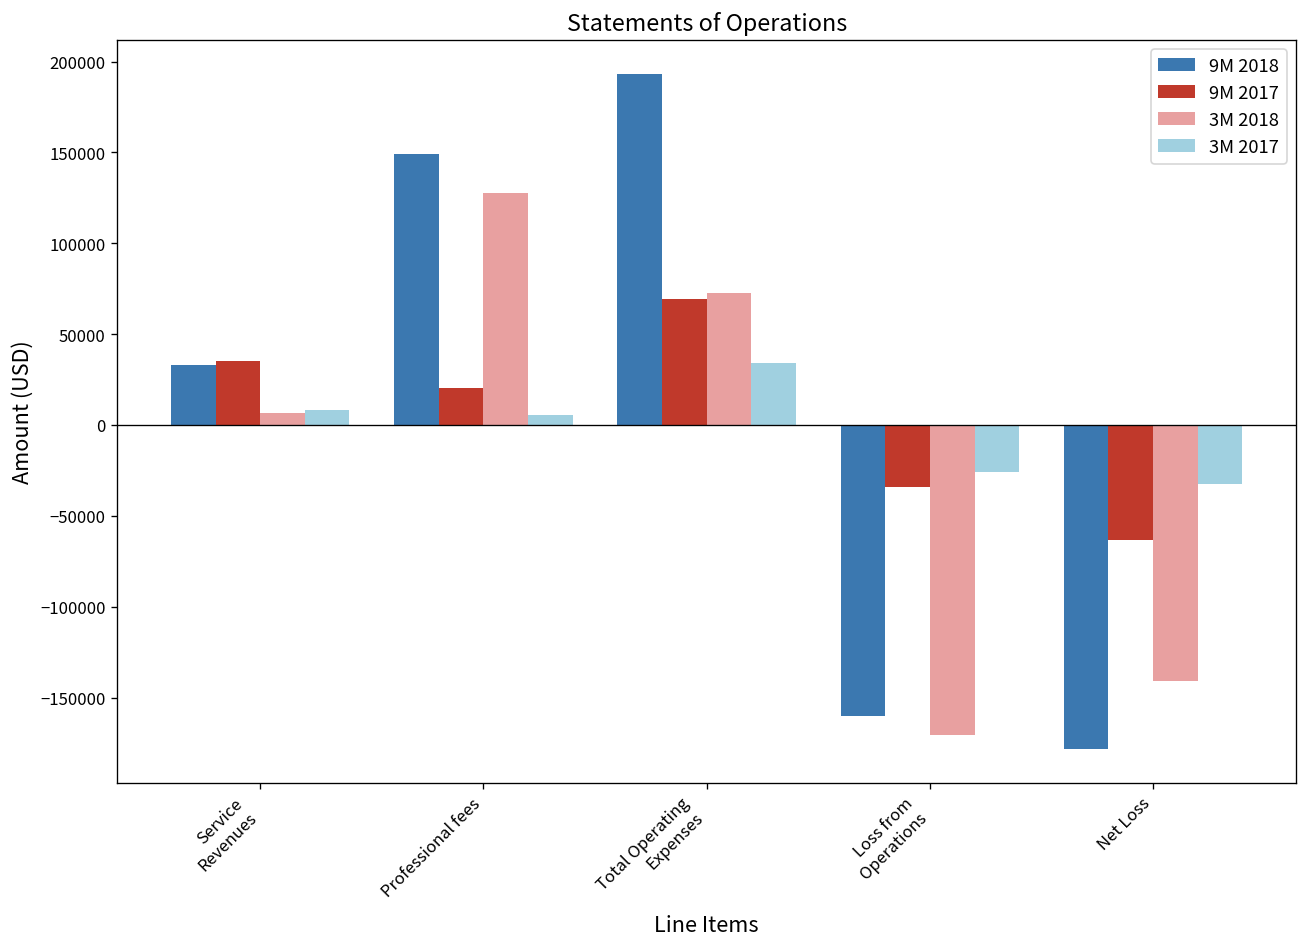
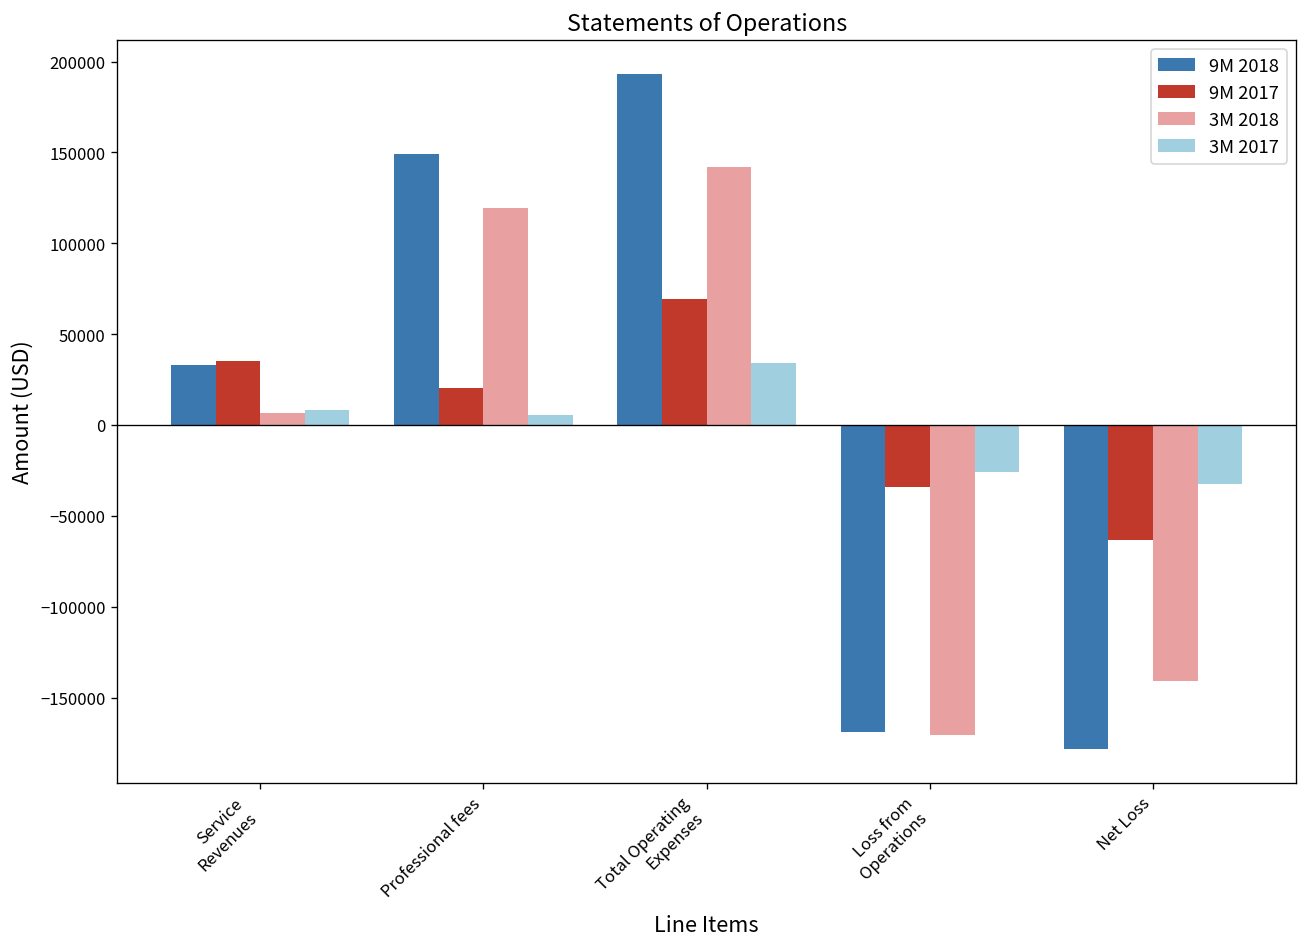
  {
    "9M 2018": {
      "Service Revenues": 33000,
      "Professional fees": 149000,
      "Total Operating Expenses": 193000,
-     "Loss from Operations": -160000,
+     "Loss from Operations": -169000,
      "Net Loss": -178000
    },
    "9M 2017": {
      "Service Revenues": 35000,
      "Professional fees": 20000,
      "Total Operating Expenses": 69000,
      "Loss from Operations": -34000,
      "Net Loss": -63000
    },
    "3M 2018": {
      "Service Revenues": 6000,
-     "Professional fees": 127000,
-     "Total Operating Expenses": 73000,
+     "Professional fees": 119000,
+     "Total Operating Expenses": 142000,
      "Loss from Operations": -171000,
      "Net Loss": -141000
    },
    "3M 2017": {
      "Service Revenues": 8000,
      "Professional fees": 5000,
      "Total Operating Expenses": 34000,
      "Loss from Operations": -26000,
      "Net Loss": -32000
    }
  }
